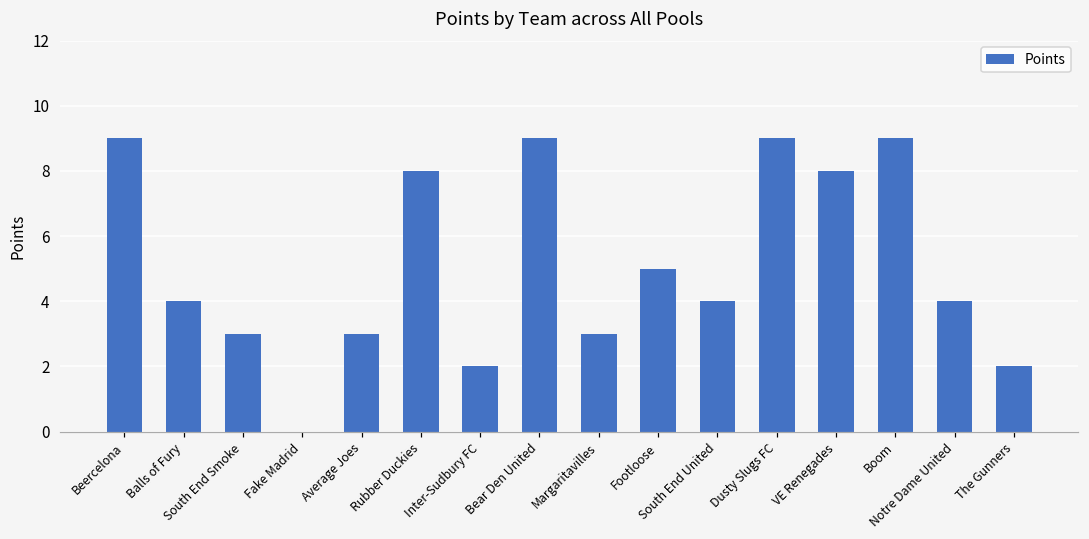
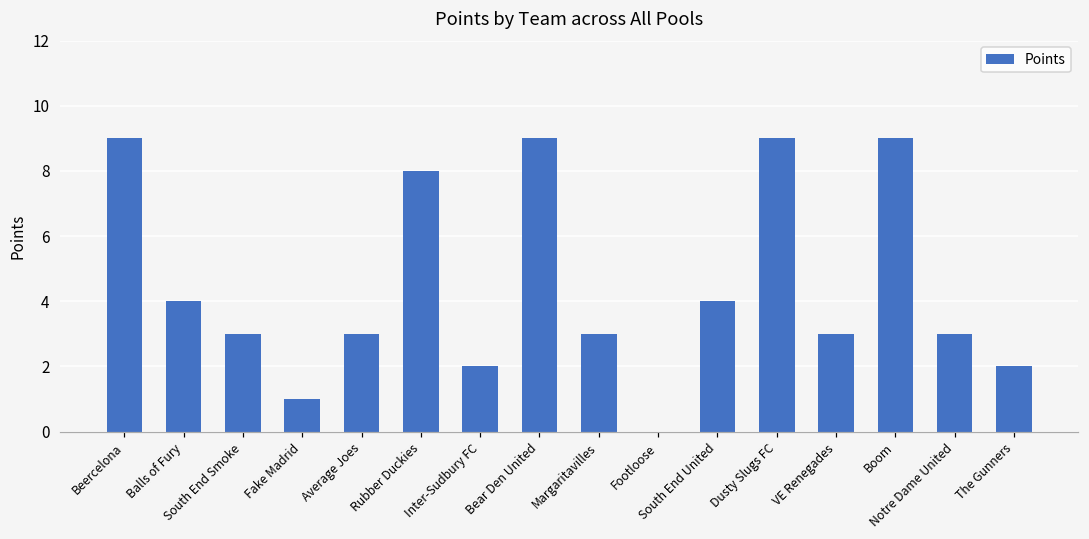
  {
    "Beercelona": 9,
    "Balls of Fury": 4,
    "South End Smoke": 3,
-   "Fake Madrid": 0,
+   "Fake Madrid": 1,
    "Average Joes": 3,
    "Rubber Duckies": 8,
    "Inter-Sudbury FC": 2,
    "Bear Den United": 9,
    "Margaritavilles": 3,
-   "Footloose": 5,
+   "Footloose": 0,
    "South End United": 4,
    "Dusty Slugs FC": 9,
-   "VE Renegades": 8,
+   "VE Renegades": 3,
    "Boom": 9,
-   "Notre Dame United": 4,
+   "Notre Dame United": 3,
    "The Gunners": 2
  }
